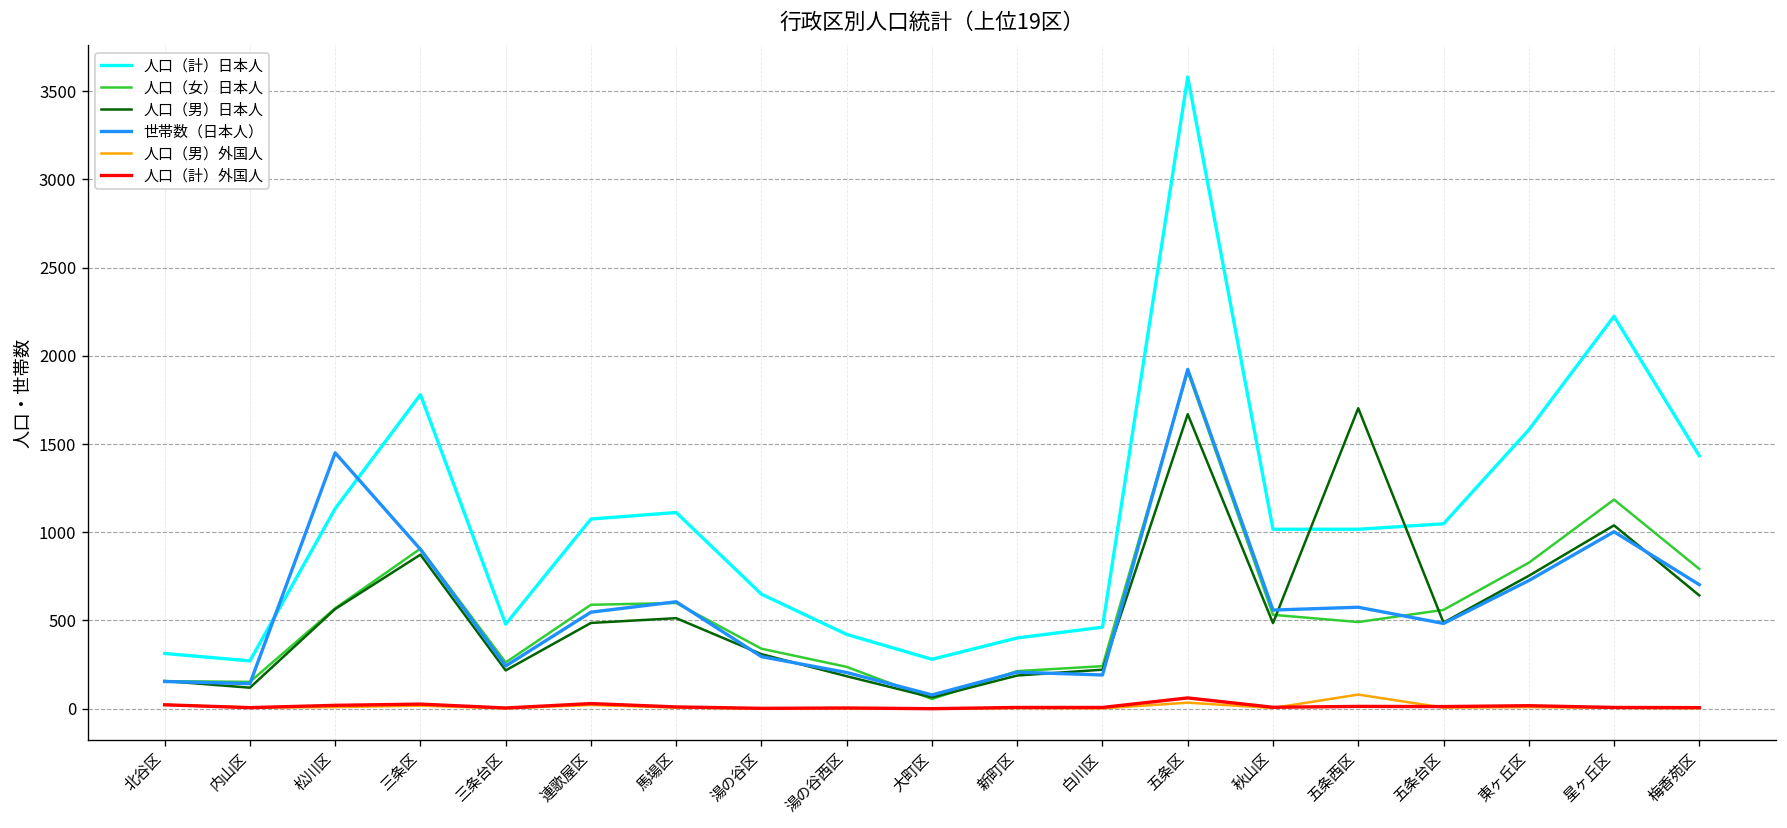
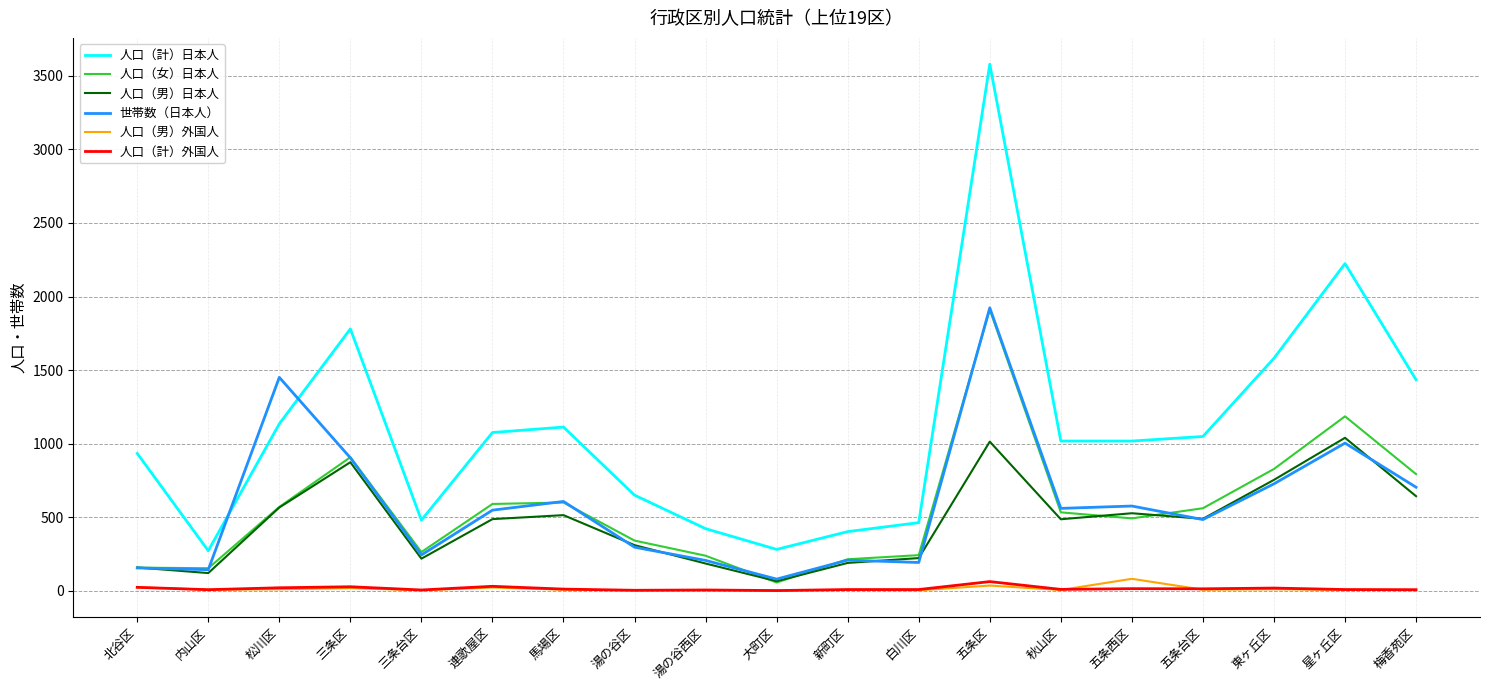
  {
    "人口（計）日本人": {
-     "北谷区": 310,
+     "北谷区": 930,
      "内山区": 270,
      "松川区": 1130,
      "三条区": 1780,
      "三条台区": 480,
      "連歌屋区": 1080,
      "馬場区": 1110,
      "湯の谷区": 650,
      "湯の谷西区": 420,
      "大町区": 280,
      "新町区": 400,
      "白川区": 460,
      "五条区": 3580,
      "秋山区": 1020,
      "五条西区": 1020,
      "五条台区": 1050,
      "東ヶ丘区": 1580,
      "星ヶ丘区": 2220,
      "梅香苑区": 1430
    },
    "人口（女）日本人": {
      "三条台区": 260,
      "連歌屋区": 590,
      "湯の谷区": 340,
      "湯の谷西区": 240,
      "白川区": 240,
      "秋山区": 530,
      "五条西区": 490,
      "五条台区": 560,
      "東ヶ丘区": 830,
      "星ヶ丘区": 1190,
      "梅香苑区": 790
    },
    "人口（男）日本人": {
      "内山区": 120,
      "三条区": 870,
      "三条台区": 220,
      "連歌屋区": 490,
      "馬場区": 510,
      "湯の谷西区": 180,
      "新町区": 190,
      "白川区": 220,
-     "五条区": 1670,
+     "五条区": 1010,
      "秋山区": 490,
-     "五条西区": 1700,
+     "五条西区": 530,
      "東ヶ丘区": 750,
      "星ヶ丘区": 1040,
      "梅香苑区": 640
    },
    "世帯数（日本人）": {
      "松川区": 1450,
      "三条台区": 240,
      "連歌屋区": 550,
      "湯の谷西区": 210,
      "白川区": 190,
      "秋山区": 560,
      "五条西区": 580,
      "東ヶ丘区": 730,
      "星ヶ丘区": 1000,
      "梅香苑区": 700
    },
    "人口（男）外国人": {
      "五条区": 30,
      "五条西区": 80
    },
    "人口（計）外国人": {
      "五条区": 60,
      "五条西区": 10
    }
  }
